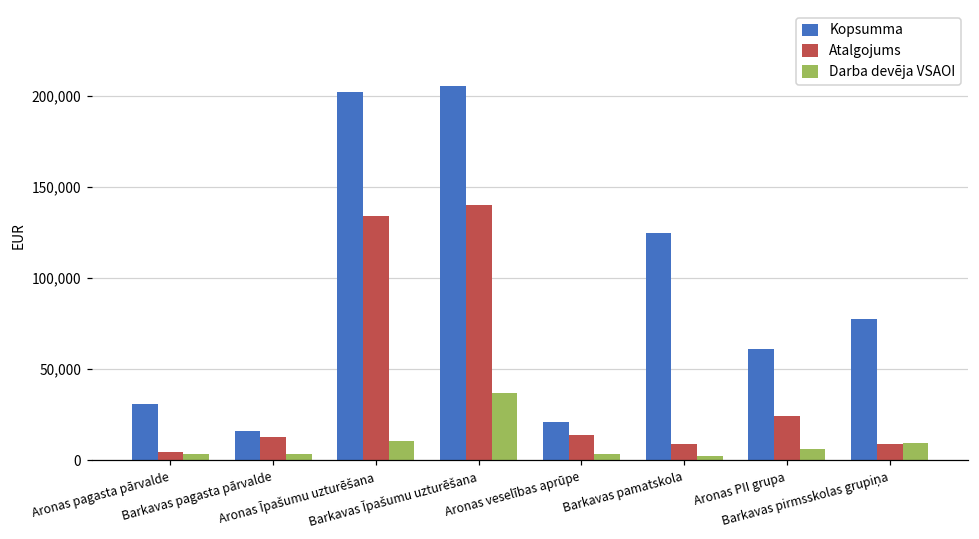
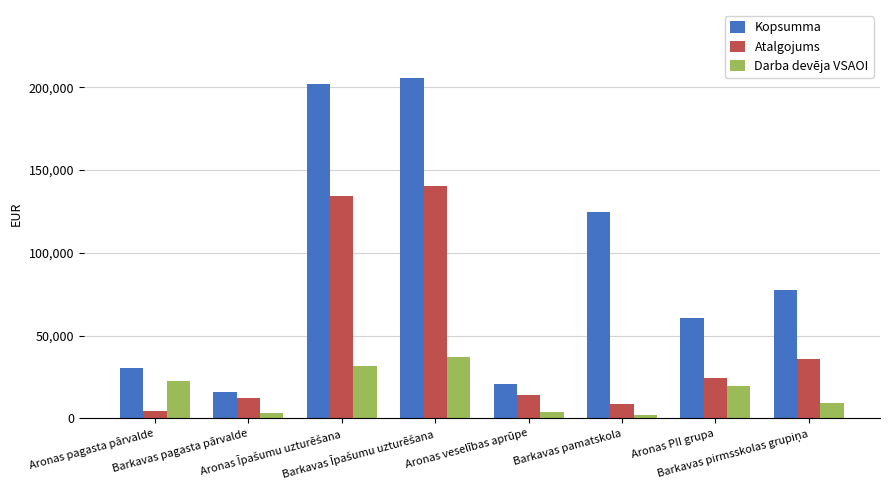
  {
    "Kopsumma": {
      "Aronas pagasta pārvalde": "31,000",
      "Barkavas pagasta pārvalde": "16,000",
      "Aronas Īpašumu uzturēšana": "202,000",
      "Barkavas Īpašumu uzturēšana": "206,000",
      "Aronas veselības aprūpe": "21,000",
      "Barkavas pamatskola": "125,000",
      "Aronas PII grupa": "61,000",
      "Barkavas pirmsskolas grupiņa": "77,000"
    },
    "Atalgojums": {
      "Aronas pagasta pārvalde": "4,000",
      "Barkavas pagasta pārvalde": "13,000",
      "Aronas Īpašumu uzturēšana": "134,000",
      "Barkavas Īpašumu uzturēšana": "140,000",
      "Aronas veselības aprūpe": "14,000",
      "Barkavas pamatskola": "9,000",
      "Aronas PII grupa": "24,000",
-     "Barkavas pirmsskolas grupiņa": "9,000"
+     "Barkavas pirmsskolas grupiņa": "36,000"
    },
    "Darba devēja VSAOI": {
-     "Aronas pagasta pārvalde": "3,000",
+     "Aronas pagasta pārvalde": "23,000",
      "Barkavas pagasta pārvalde": "3,000",
-     "Aronas Īpašumu uzturēšana": "10,000",
+     "Aronas Īpašumu uzturēšana": "32,000",
      "Barkavas Īpašumu uzturēšana": "37,000",
      "Aronas veselības aprūpe": "4,000",
      "Barkavas pamatskola": "2,000",
-     "Aronas PII grupa": "6,000",
+     "Aronas PII grupa": "19,000",
      "Barkavas pirmsskolas grupiņa": "9,000"
    }
  }
